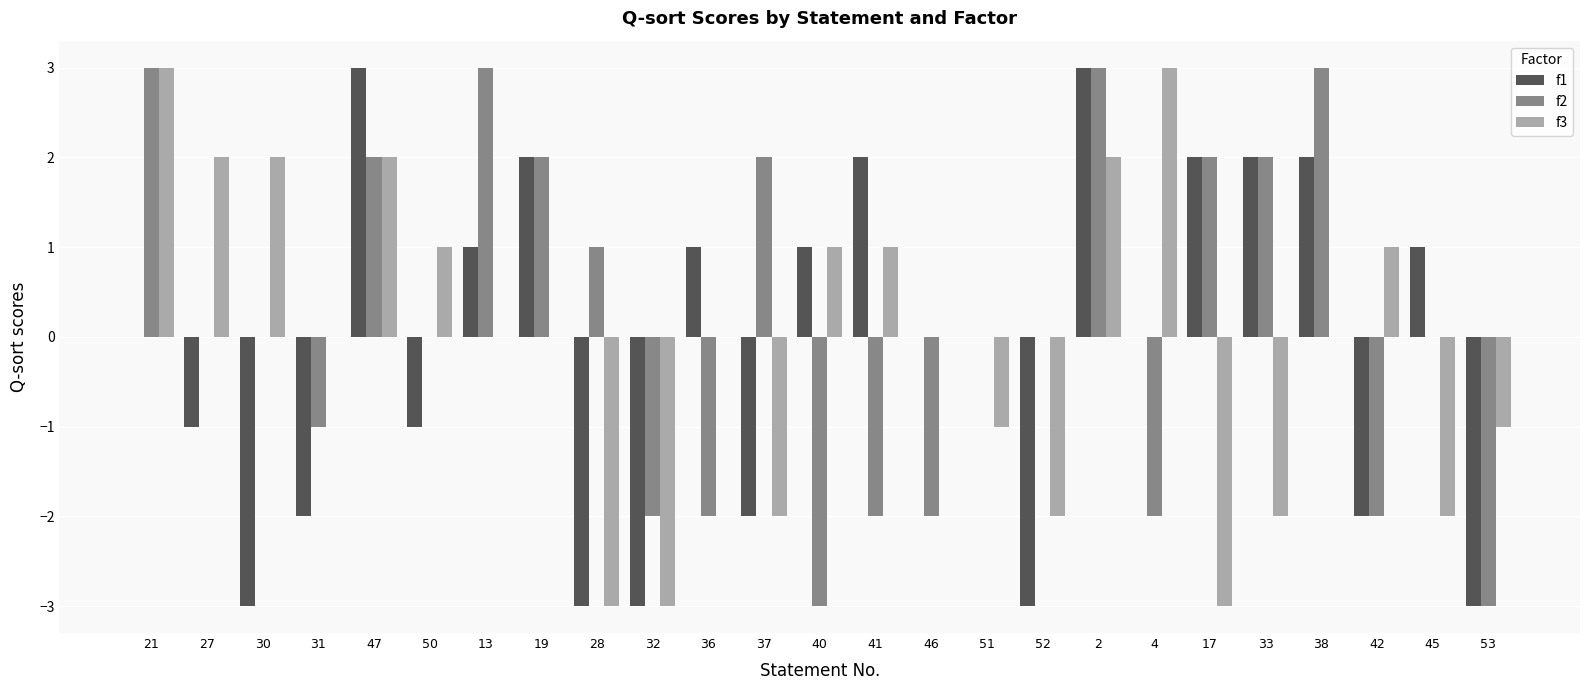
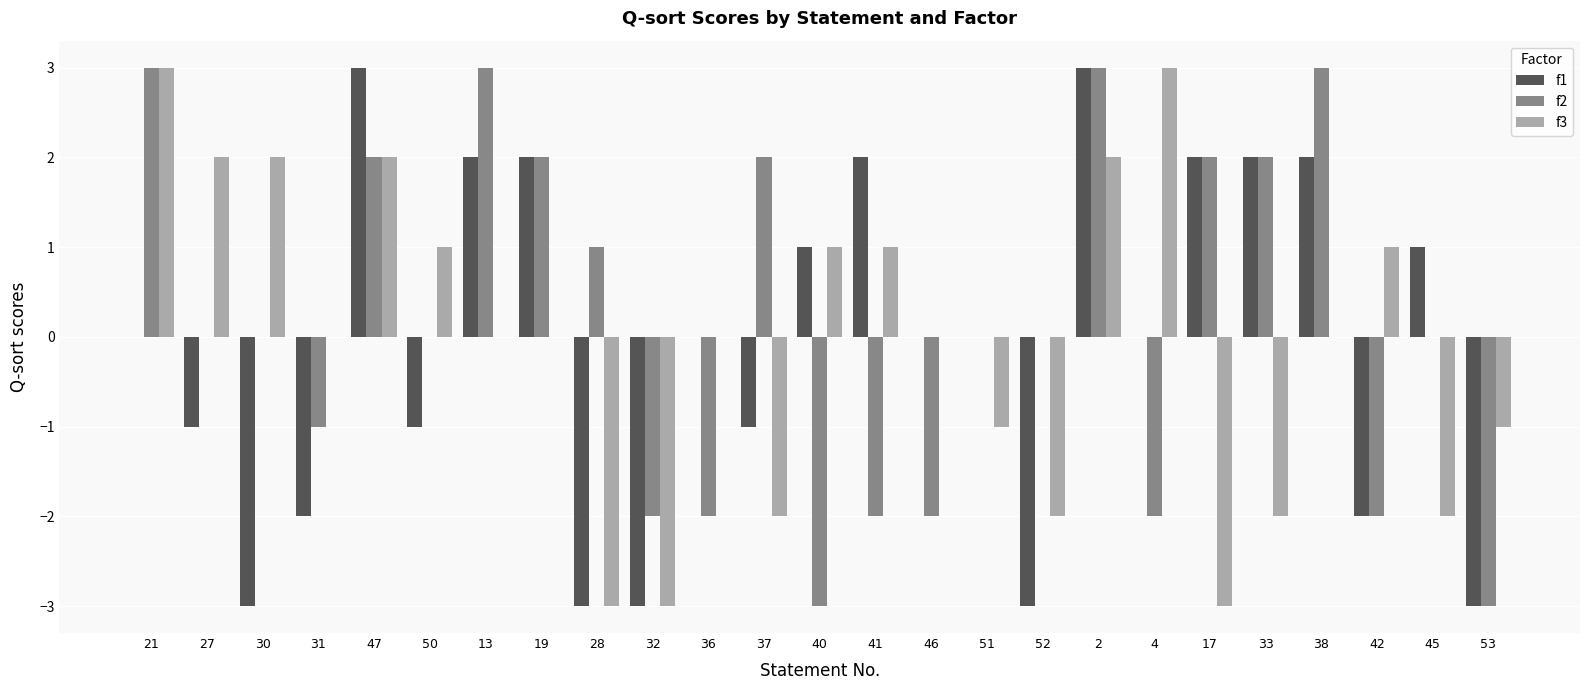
  {
    "f1": {
      "21": 0,
      "27": -1,
      "30": -3,
      "31": -2,
      "47": 3,
      "50": -1,
-     "13": 1,
+     "13": 2,
      "19": 2,
      "28": -3,
      "32": -3,
-     "36": 1,
-     "37": -2,
+     "36": 0,
+     "37": -1,
      "40": 1,
      "41": 2,
      "46": 0,
      "51": 0,
      "52": -3,
      "2": 3,
      "4": 0,
      "17": 2,
      "33": 2,
      "38": 2,
      "42": -2,
      "45": 1,
      "53": -3
    }
  }
